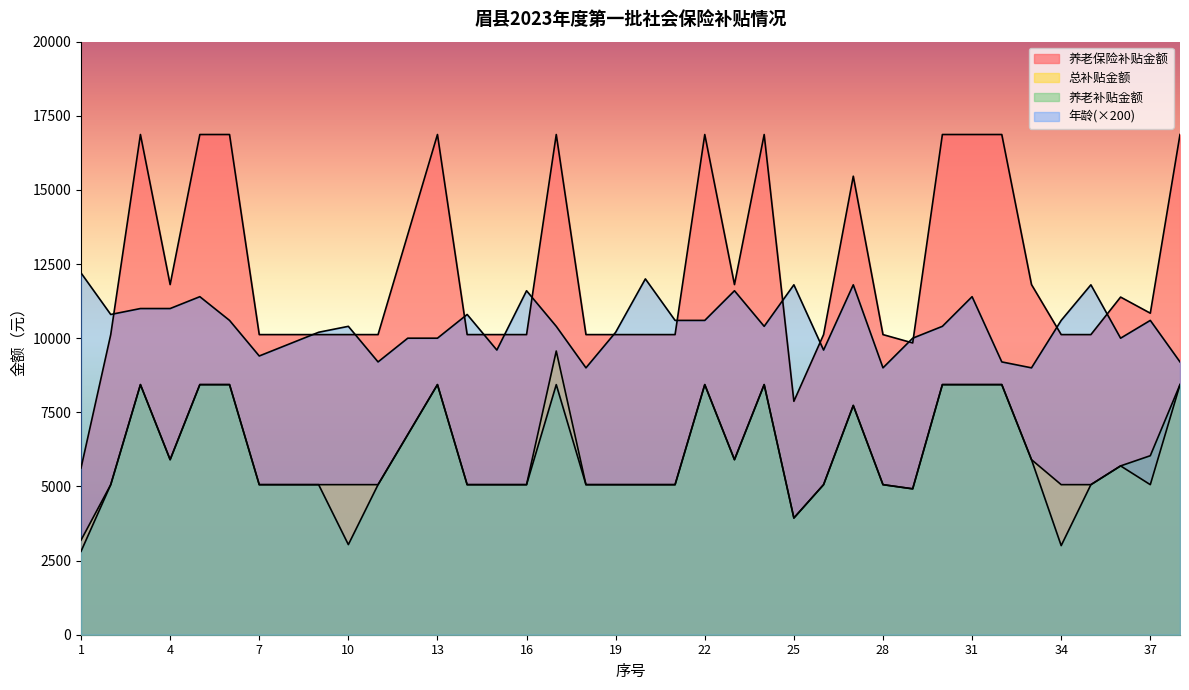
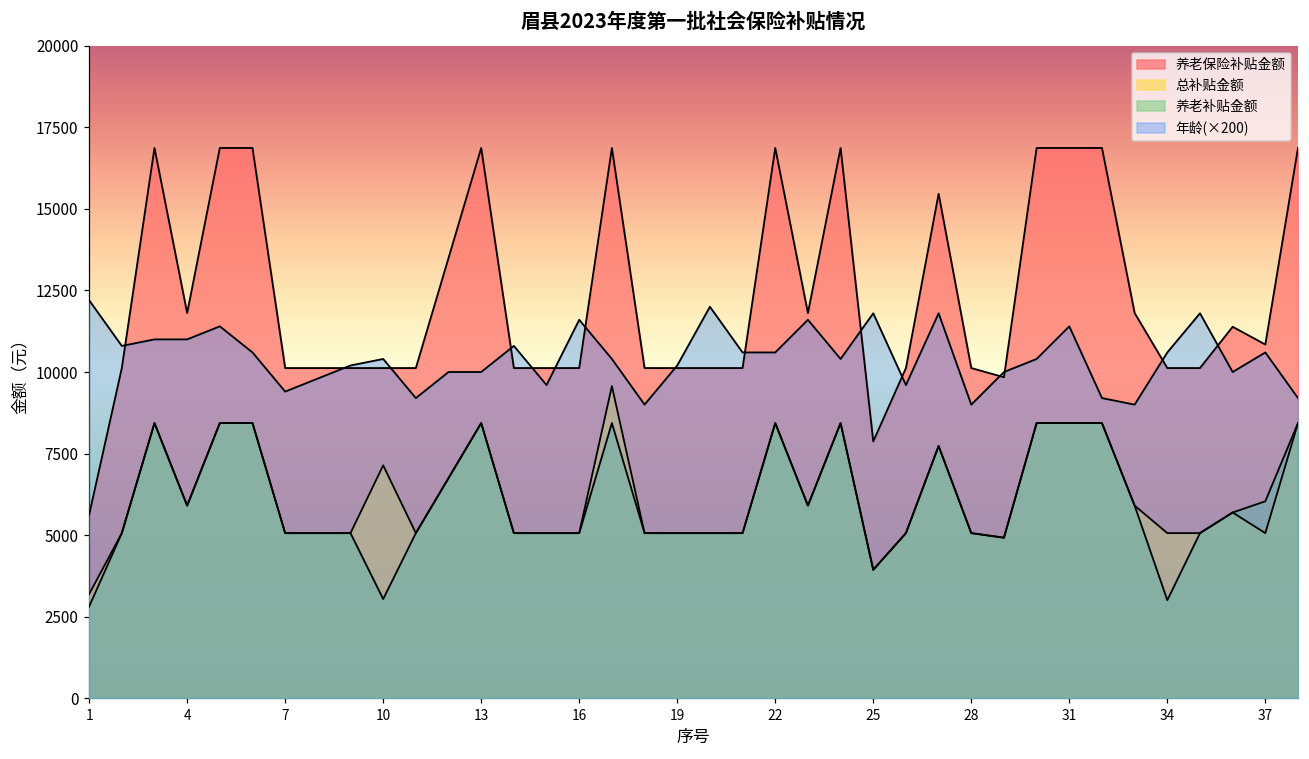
  {
    "养老保险补贴金额": {
      "1": 5600,
      "4": 11800,
      "7": 10100,
      "10": 10100,
      "13": 16900,
      "16": 10100,
      "22": 16900,
      "25": 7900,
      "28": 10100,
      "31": 16900,
      "34": 10100,
      "37": 10800
    },
    "总补贴金额": {
      "1": 3200,
-     "10": 5100,
+     "10": 7100,
      "34": 5100,
      "37": 5100
    },
    "养老补贴金额": {
      "1": 2800,
      "10": 3000,
      "34": 3000,
      "37": 6000
    },
    "年龄(×200)": {
      "1": 12200,
      "4": 11000,
      "7": 9400,
      "10": 10400,
      "13": 10000,
      "16": 11600,
      "22": 10600,
      "25": 11800,
      "28": 9000,
      "31": 11400,
      "34": 10600,
      "37": 10600
    }
  }
